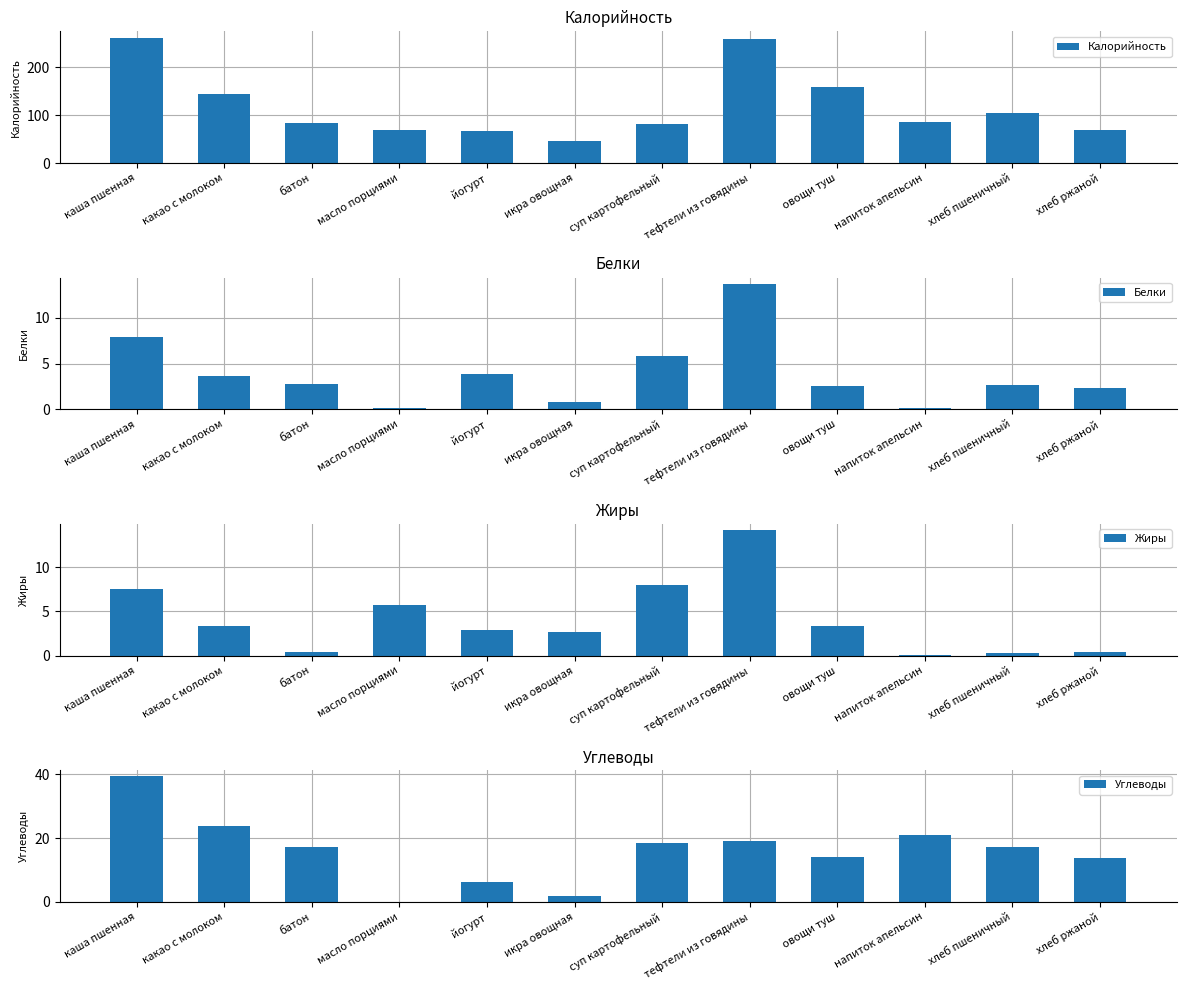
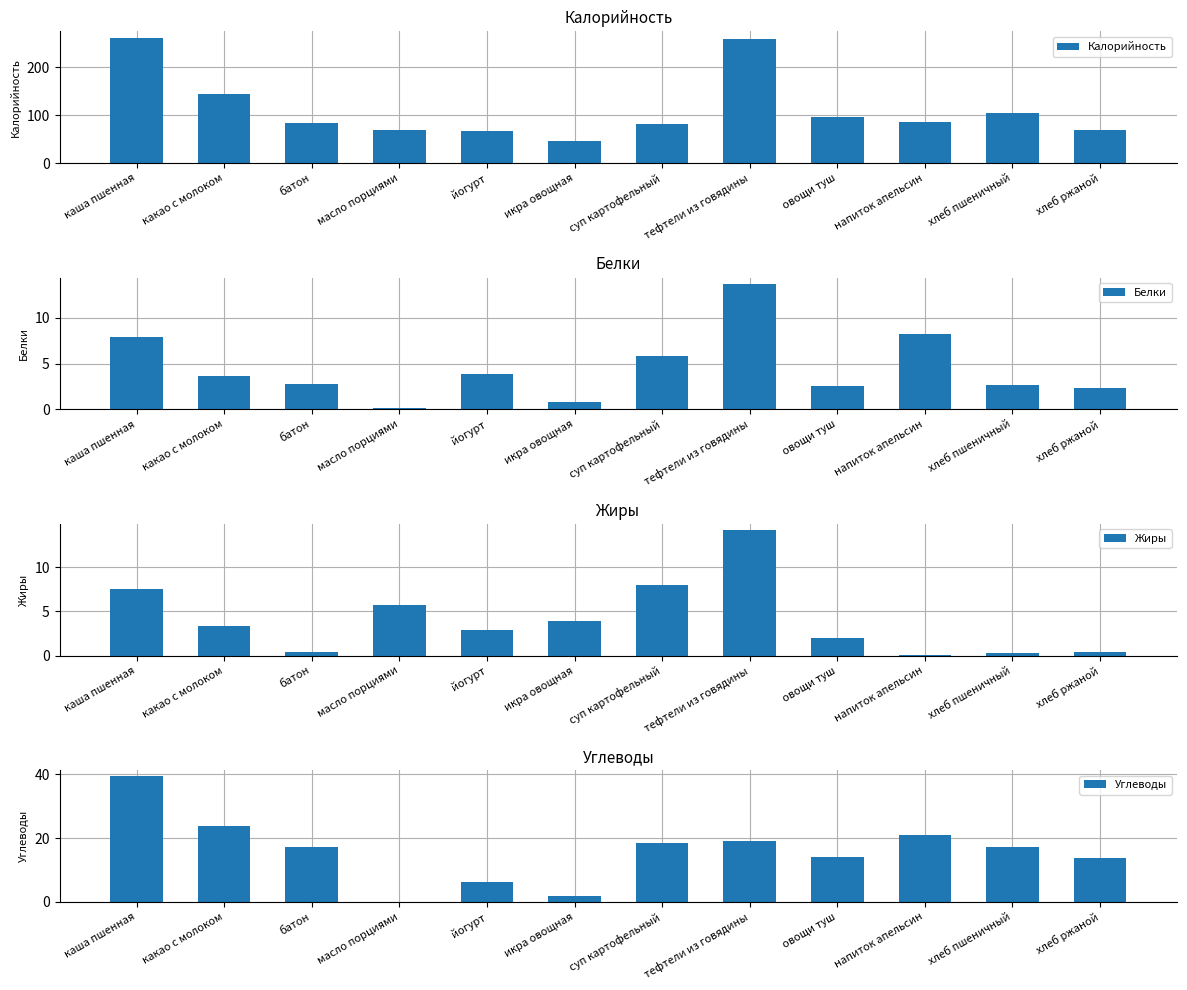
  {
    "Калорийность": {
      "каша пшенная": 260,
      "какао с молоком": 140,
      "батон": 80,
      "масло порциями": 70,
      "йогурт": 70,
      "икра овощная": 50,
      "суп картофельный": 80,
      "тефтели из говядины": 260,
-     "овощи туш": 160,
+     "овощи туш": 100,
      "напиток апельсин": 90,
      "хлеб пшеничный": 110,
      "хлеб ржаной": 70
    },
    "Белки": {
      "каша пшенная": 8,
      "какао с молоком": 4,
      "батон": 3,
      "йогурт": 4,
      "икра овощная": 1,
      "суп картофельный": 6,
      "тефтели из говядины": 14,
      "овощи туш": 3,
-     "напиток апельсин": 0,
+     "напиток апельсин": 8,
      "хлеб пшеничный": 3,
      "хлеб ржаной": 2
    },
    "Жиры": {
      "каша пшенная": 8,
      "какао с молоком": 3,
      "батон": 0,
      "масло порциями": 6,
      "йогурт": 3,
-     "икра овощная": 3,
+     "икра овощная": 4,
      "суп картофельный": 8,
      "тефтели из говядины": 14,
-     "овощи туш": 3,
+     "овощи туш": 2,
      "хлеб пшеничный": 0,
      "хлеб ржаной": 0
    },
    "Углеводы": {
      "каша пшенная": 39,
      "какао с молоком": 24,
      "батон": 17,
      "йогурт": 6,
      "икра овощная": 2,
      "суп картофельный": 19,
      "тефтели из говядины": 19,
      "овощи туш": 14,
      "напиток апельсин": 21,
      "хлеб пшеничный": 17,
      "хлеб ржаной": 14
    }
  }
